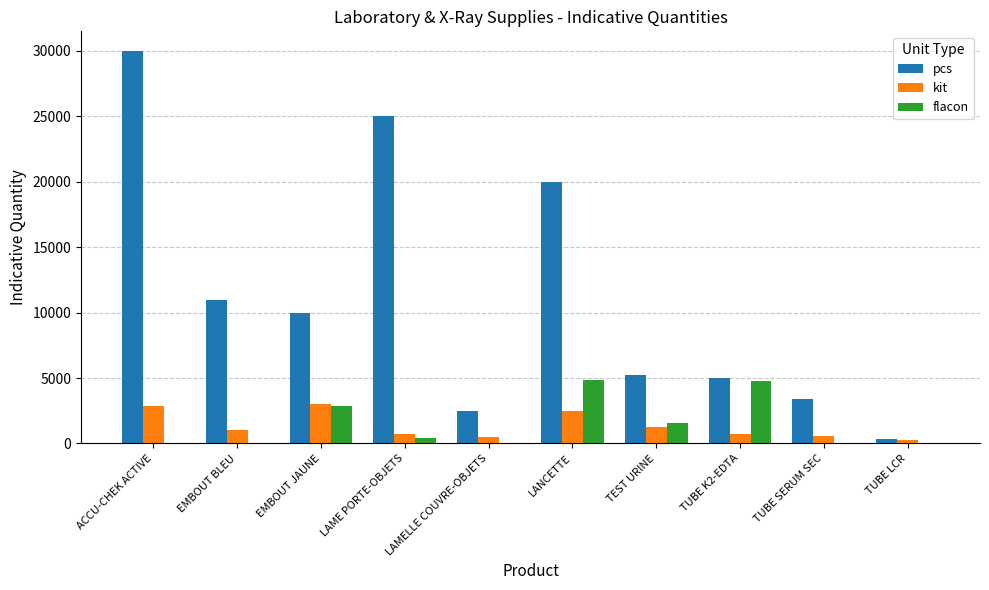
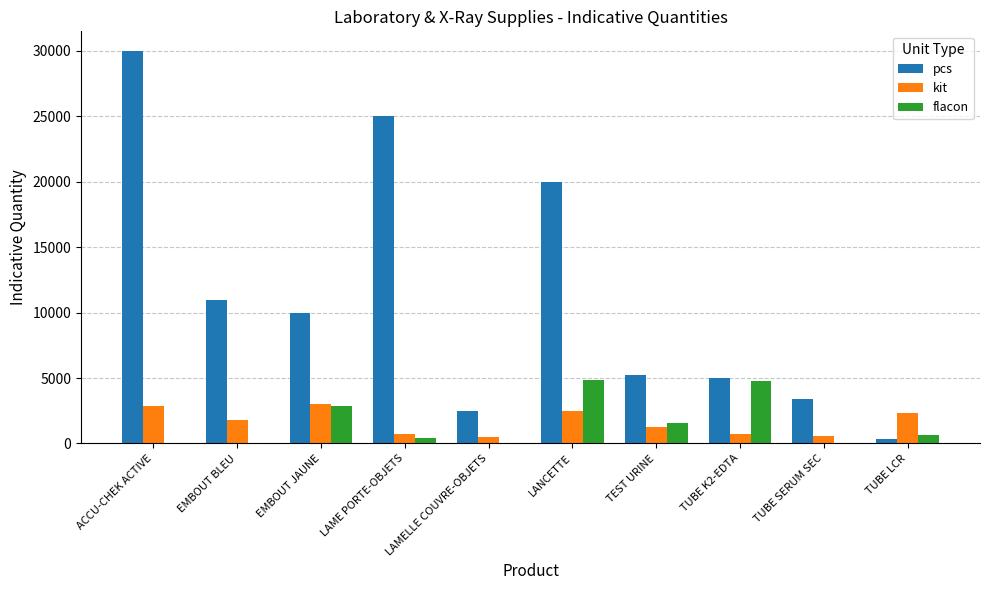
  {
    "pcs": {
      "ACCU-CHEK ACTIVE": 30000,
      "EMBOUT BLEU": 11000,
      "EMBOUT JAUNE": 10000,
      "LAME PORTE-OBJETS": 25000,
      "LAMELLE COUVRE-OBJETS": 2500,
      "LANCETTE": 20000,
      "TEST URINE": 5300,
      "TUBE K2-EDTA": 5000,
      "TUBE SERUM SEC": 3400,
      "TUBE LCR": 300
    },
    "kit": {
      "ACCU-CHEK ACTIVE": 2800,
-     "EMBOUT BLEU": 1000,
+     "EMBOUT BLEU": 1800,
      "EMBOUT JAUNE": 3000,
      "LAME PORTE-OBJETS": 800,
      "LAMELLE COUVRE-OBJETS": 500,
      "LANCETTE": 2500,
      "TEST URINE": 1300,
      "TUBE K2-EDTA": 800,
      "TUBE SERUM SEC": 500,
-     "TUBE LCR": 300
+     "TUBE LCR": 2300
    },
    "flacon": {
      "EMBOUT JAUNE": 2900,
      "LAME PORTE-OBJETS": 400,
      "LANCETTE": 4900,
      "TEST URINE": 1600,
      "TUBE K2-EDTA": 4800,
      "TUBE SERUM SEC": 0,
-     "TUBE LCR": 0
+     "TUBE LCR": 600
    }
  }
